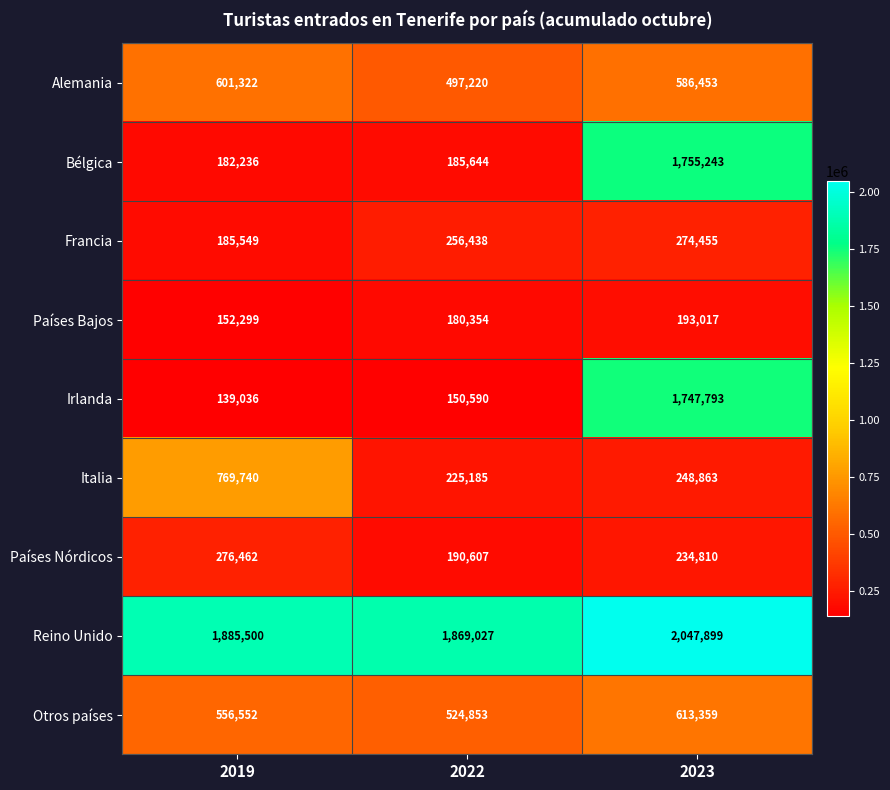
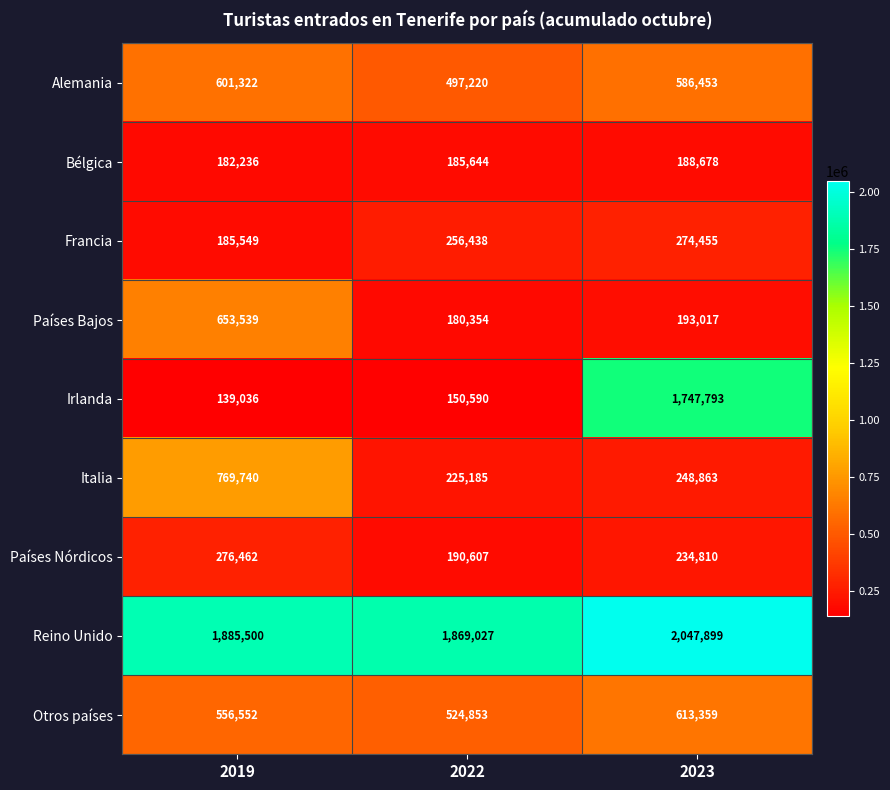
  {
    "Alemania": {
      "2019": "601,322",
      "2022": "497,220",
      "2023": "586,453"
    },
    "Bélgica": {
      "2019": "182,236",
      "2022": "185,644",
-     "2023": "1,755,243"
+     "2023": "188,678"
    },
    "Francia": {
      "2019": "185,549",
      "2022": "256,438",
      "2023": "274,455"
    },
    "Países Bajos": {
-     "2019": "152,299",
+     "2019": "653,539",
      "2022": "180,354",
      "2023": "193,017"
    },
    "Irlanda": {
      "2019": "139,036",
      "2022": "150,590",
      "2023": "1,747,793"
    },
    "Italia": {
      "2019": "769,740",
      "2022": "225,185",
      "2023": "248,863"
    },
    "Países Nórdicos": {
      "2019": "276,462",
      "2022": "190,607",
      "2023": "234,810"
    },
    "Reino Unido": {
      "2019": "1,885,500",
      "2022": "1,869,027",
      "2023": "2,047,899"
    },
    "Otros países": {
      "2019": "556,552",
      "2022": "524,853",
      "2023": "613,359"
    }
  }
